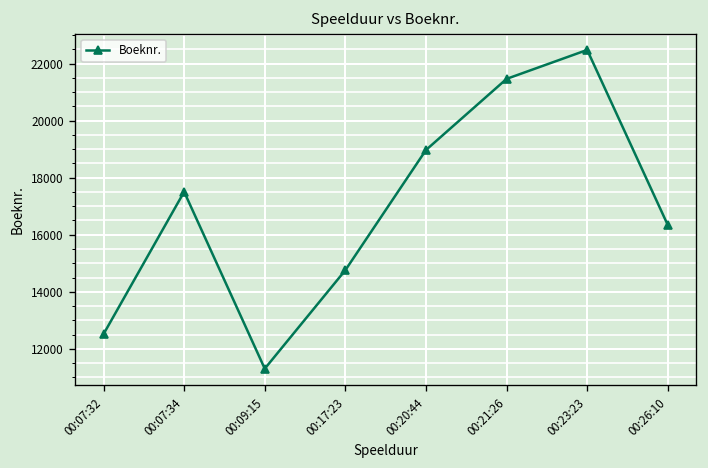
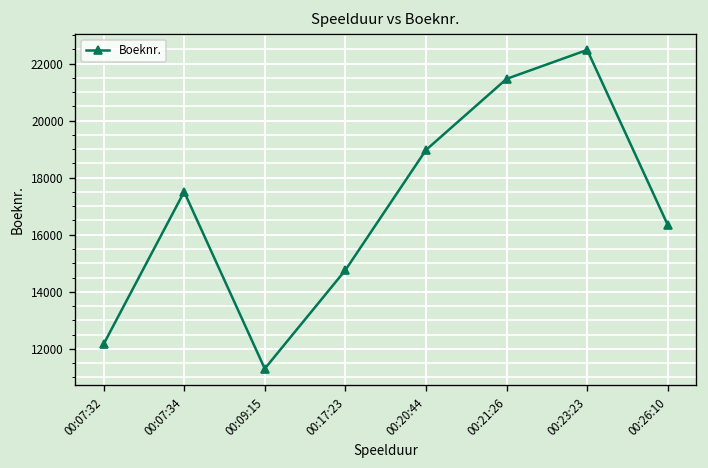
  {
-   "00:07:32": 12500,
+   "00:07:32": 12200,
    "00:07:34": 17500,
    "00:09:15": 11300,
    "00:17:23": 14800,
    "00:20:44": 19000,
    "00:21:26": 21500,
    "00:23:23": 22500,
    "00:26:10": 16300
  }
